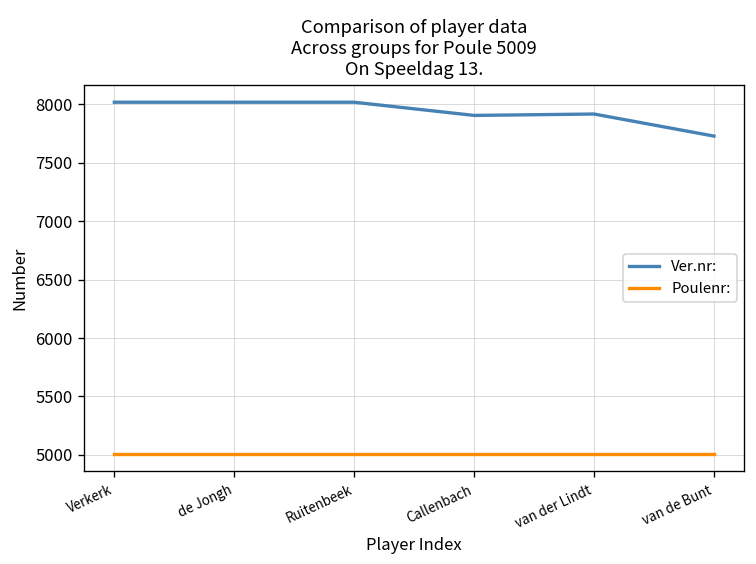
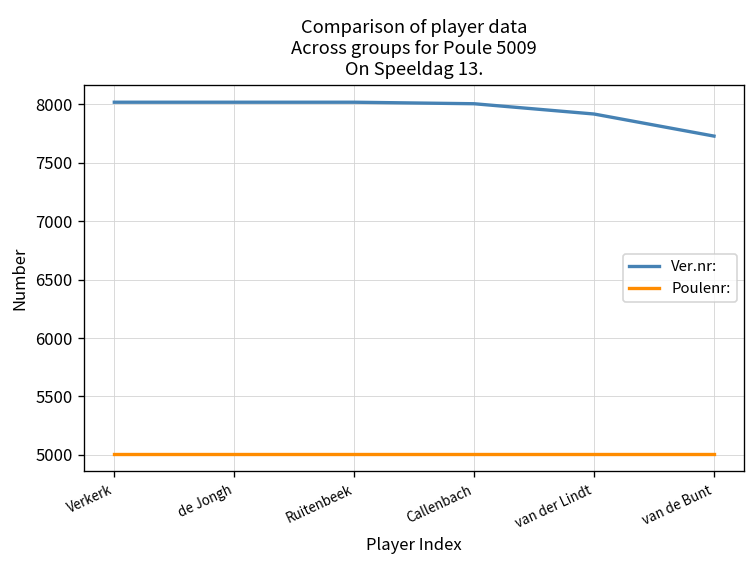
  {
    "Ver.nr:": {
      "Verkerk": 8000,
      "de Jongh": 8000,
      "Ruitenbeek": 8000,
-     "Callenbach": 7900,
+     "Callenbach": 8000,
      "van der Lindt": 7900,
      "van de Bunt": 7700
    },
    "Poulenr:": {
      "Verkerk": 5000,
      "de Jongh": 5000,
      "Ruitenbeek": 5000,
      "Callenbach": 5000,
      "van der Lindt": 5000,
      "van de Bunt": 5000
    }
  }
